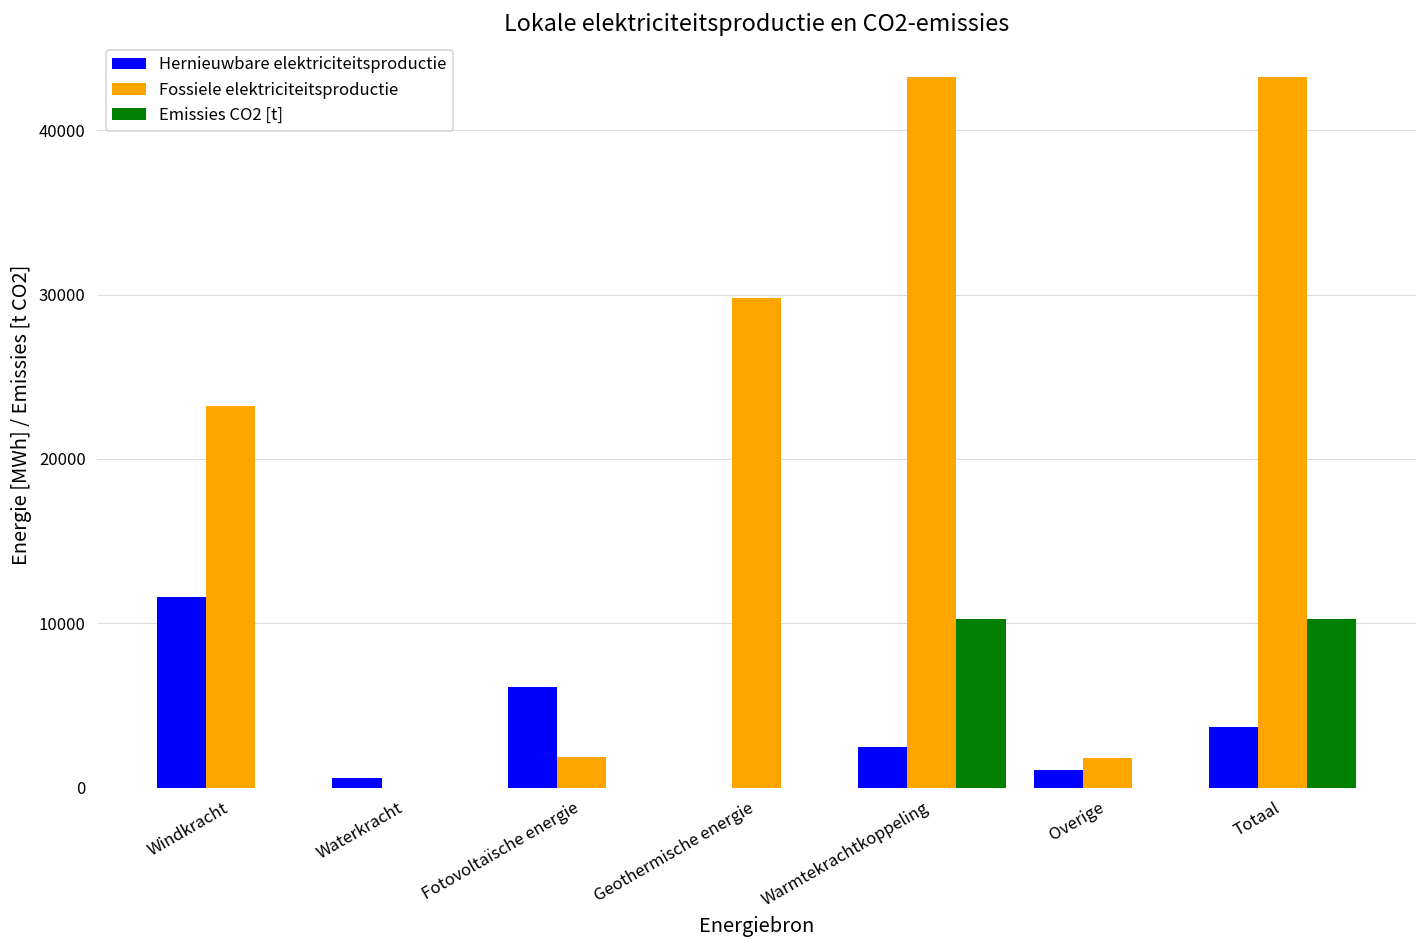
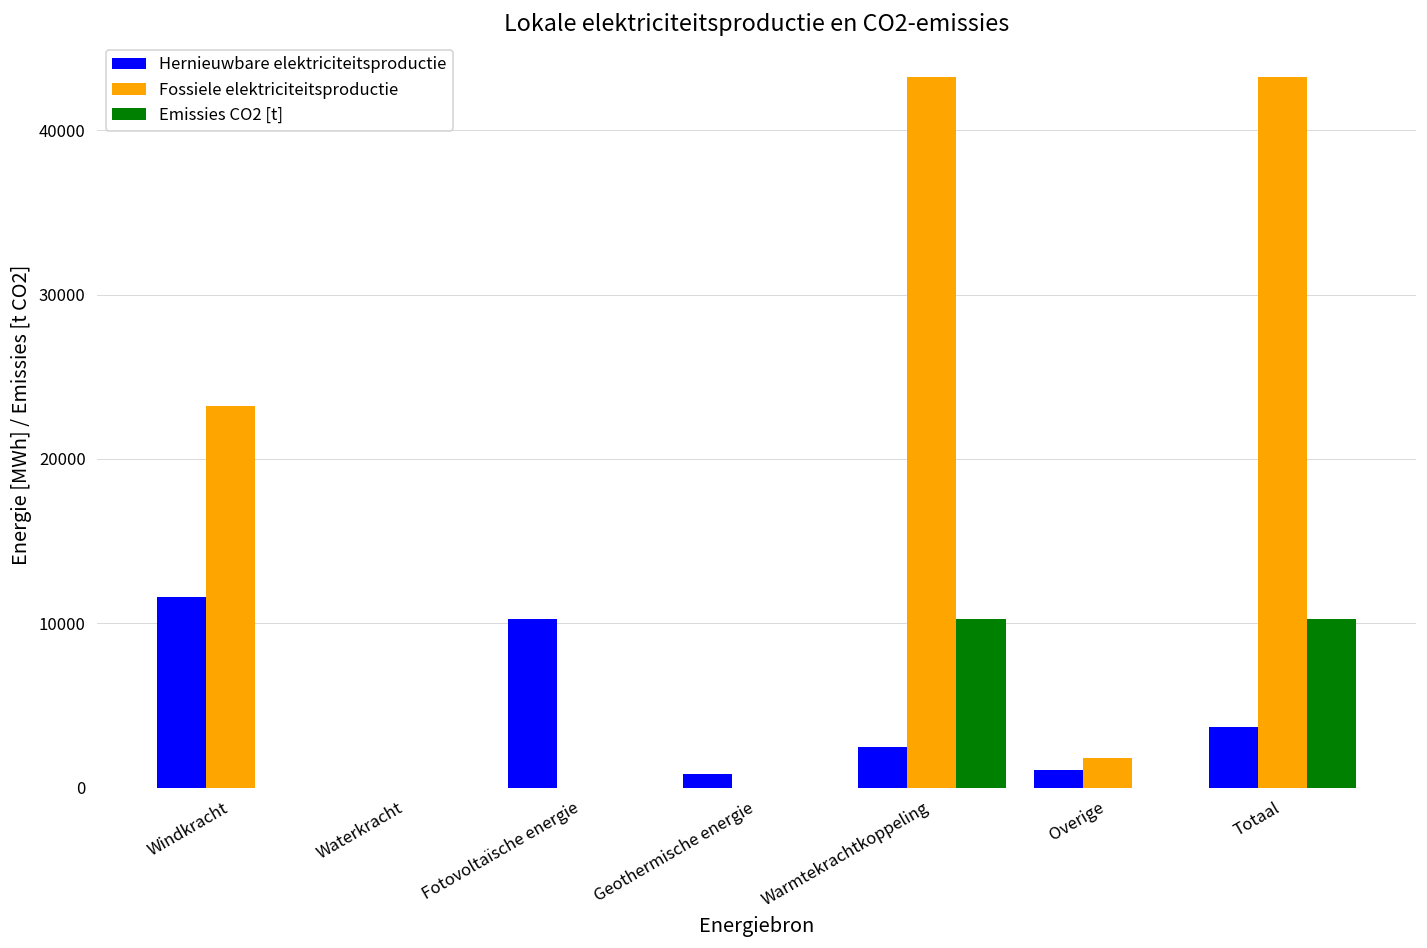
  {
    "Hernieuwbare elektriciteitsproductie": {
      "Windkracht": 11600,
-     "Waterkracht": 600,
-     "Fotovoltaïsche energie": 6100,
-     "Geothermische energie": 0,
+     "Waterkracht": 0,
+     "Fotovoltaïsche energie": 10300,
+     "Geothermische energie": 800,
      "Warmtekrachtkoppeling": 2500,
      "Overige": 1100,
      "Totaal": 3700
    },
    "Fossiele elektriciteitsproductie": {
      "Windkracht": 23200,
      "Waterkracht": 0,
-     "Fotovoltaïsche energie": 1900,
-     "Geothermische energie": 29800,
+     "Fotovoltaïsche energie": 0,
+     "Geothermische energie": 0,
      "Warmtekrachtkoppeling": 43200,
      "Overige": 1800,
      "Totaal": 43200
    },
    "Emissies CO2 [t]": {
      "Windkracht": 0,
      "Waterkracht": 0,
      "Fotovoltaïsche energie": 0,
      "Geothermische energie": 0,
      "Warmtekrachtkoppeling": 10300,
      "Overige": 0,
      "Totaal": 10300
    }
  }
